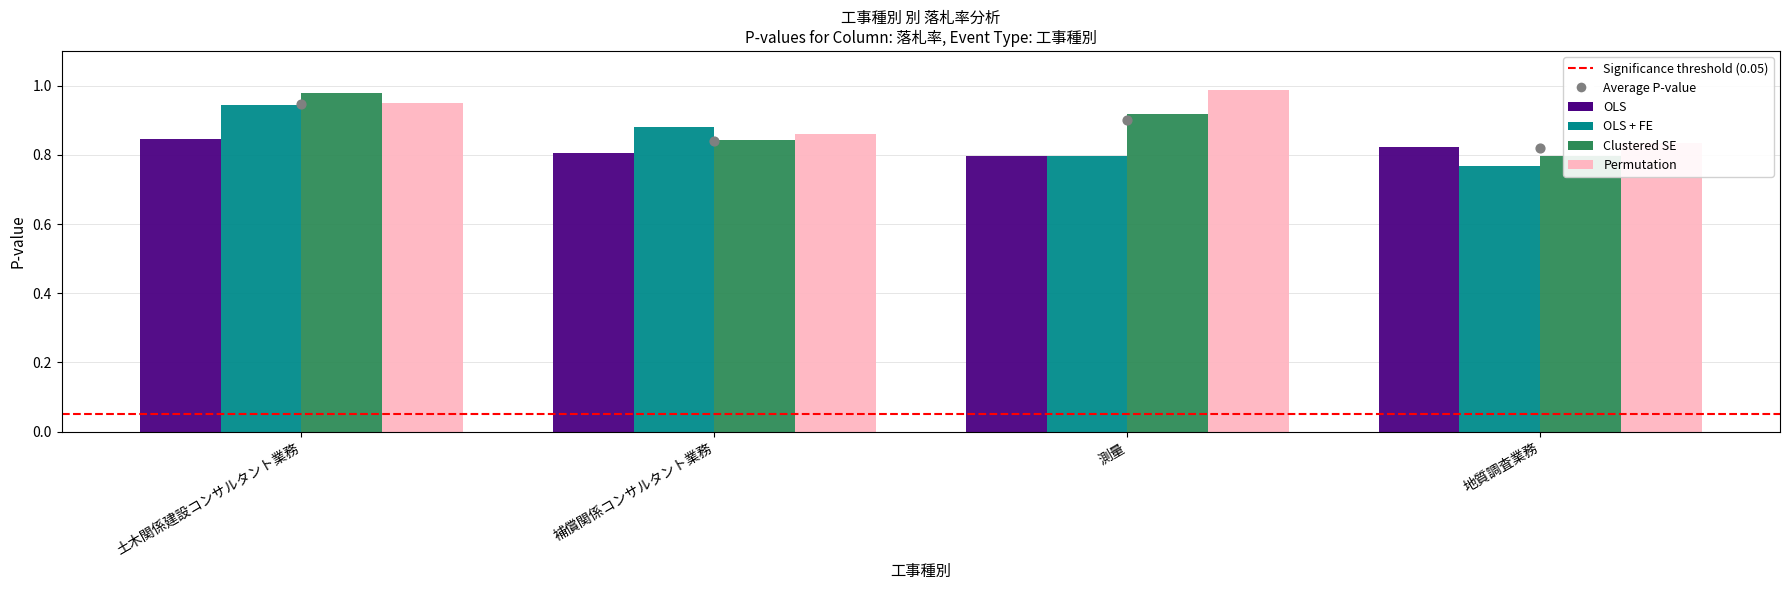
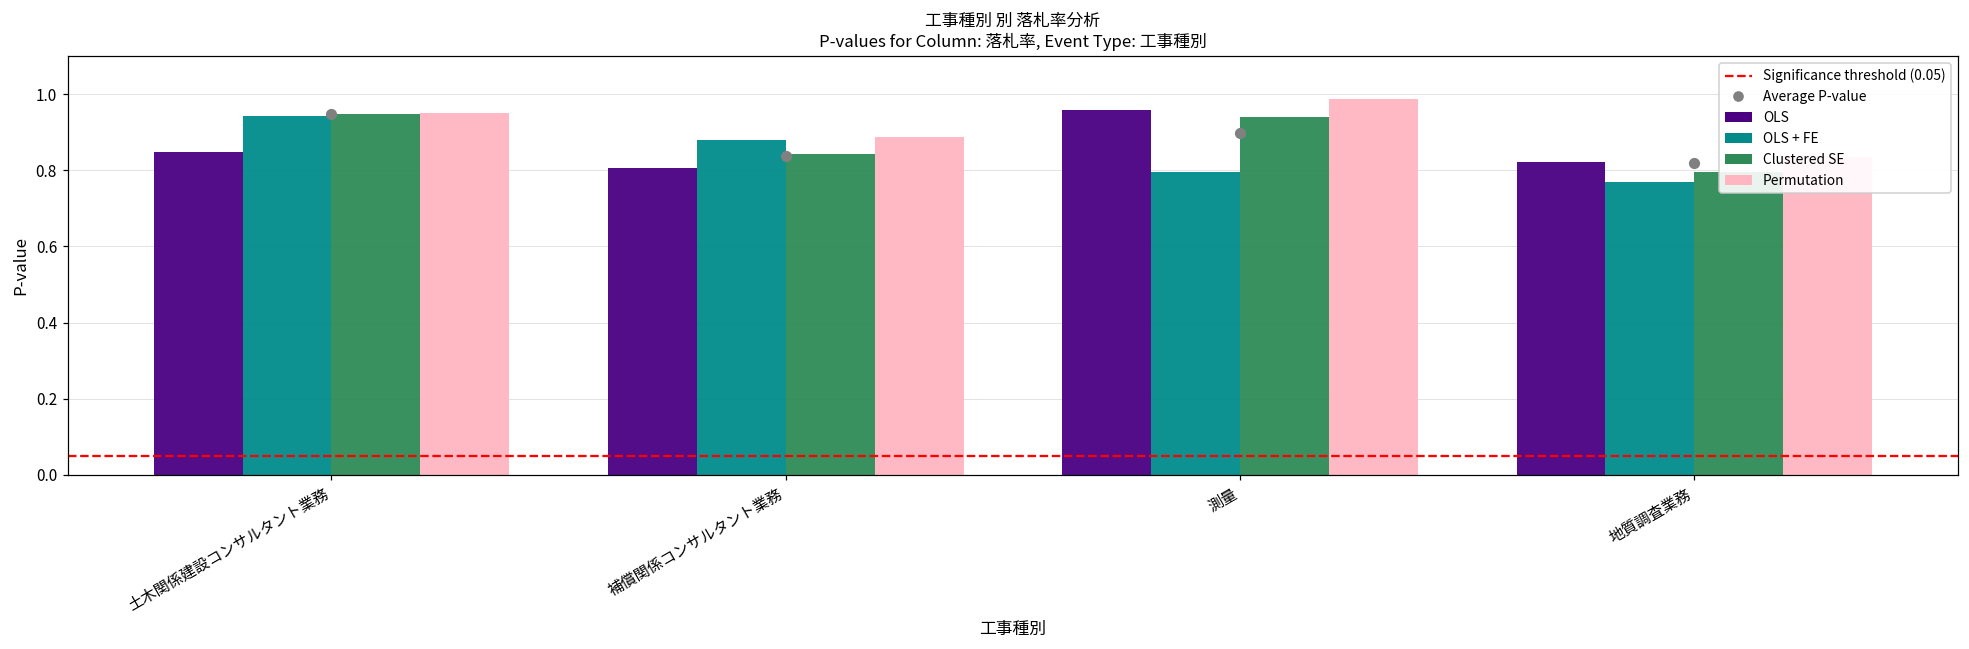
  {
    "OLS": {
      "土木関係建設コンサルタント業務": 0.85,
      "補償関係コンサルタント業務": 0.81,
-     "測量": 0.80,
+     "測量": 0.96,
      "地質調査業務": 0.82
    },
    "OLS + FE": {
      "土木関係建設コンサルタント業務": 0.94,
      "補償関係コンサルタント業務": 0.88,
      "測量": 0.80,
      "地質調査業務": 0.77
    },
    "Clustered SE": {
-     "土木関係建設コンサルタント業務": 0.98,
+     "土木関係建設コンサルタント業務": 0.95,
      "補償関係コンサルタント業務": 0.84,
-     "測量": 0.92
+     "測量": 0.94
    },
    "Permutation": {
      "土木関係建設コンサルタント業務": 0.95,
-     "補償関係コンサルタント業務": 0.86,
+     "補償関係コンサルタント業務": 0.89,
      "測量": 0.99
    }
  }
